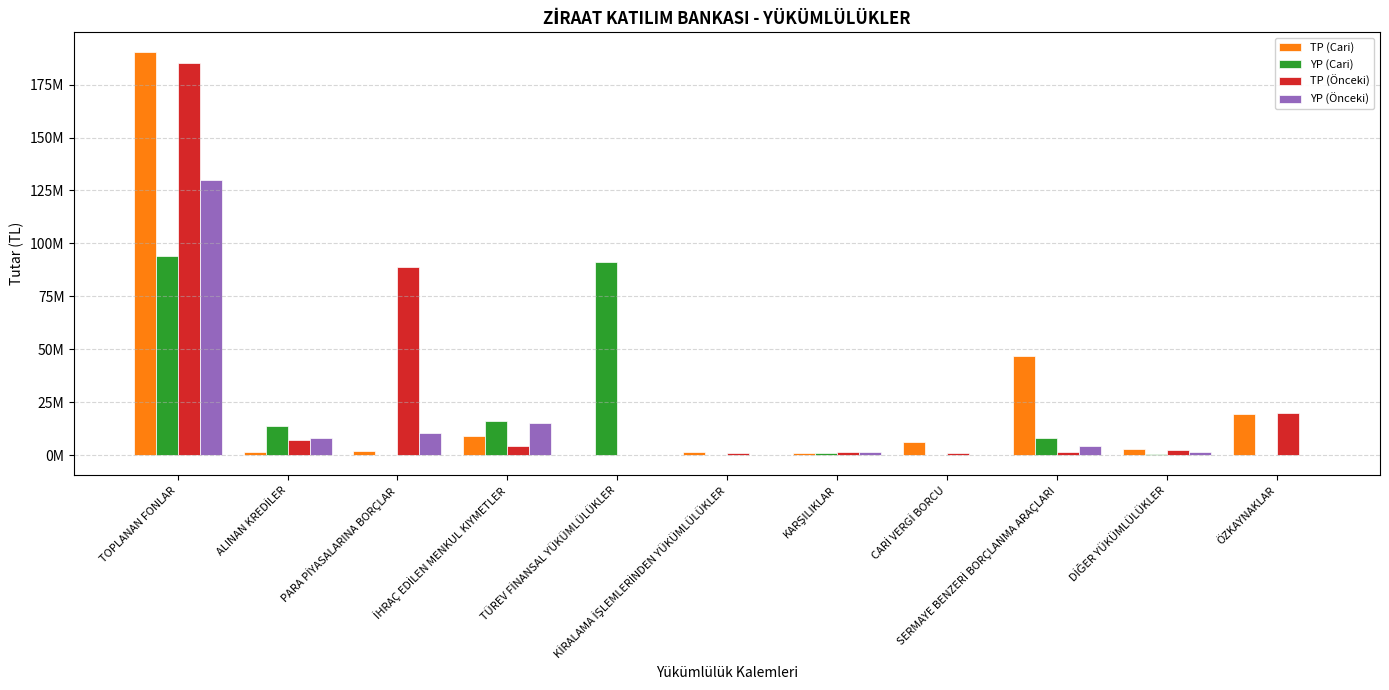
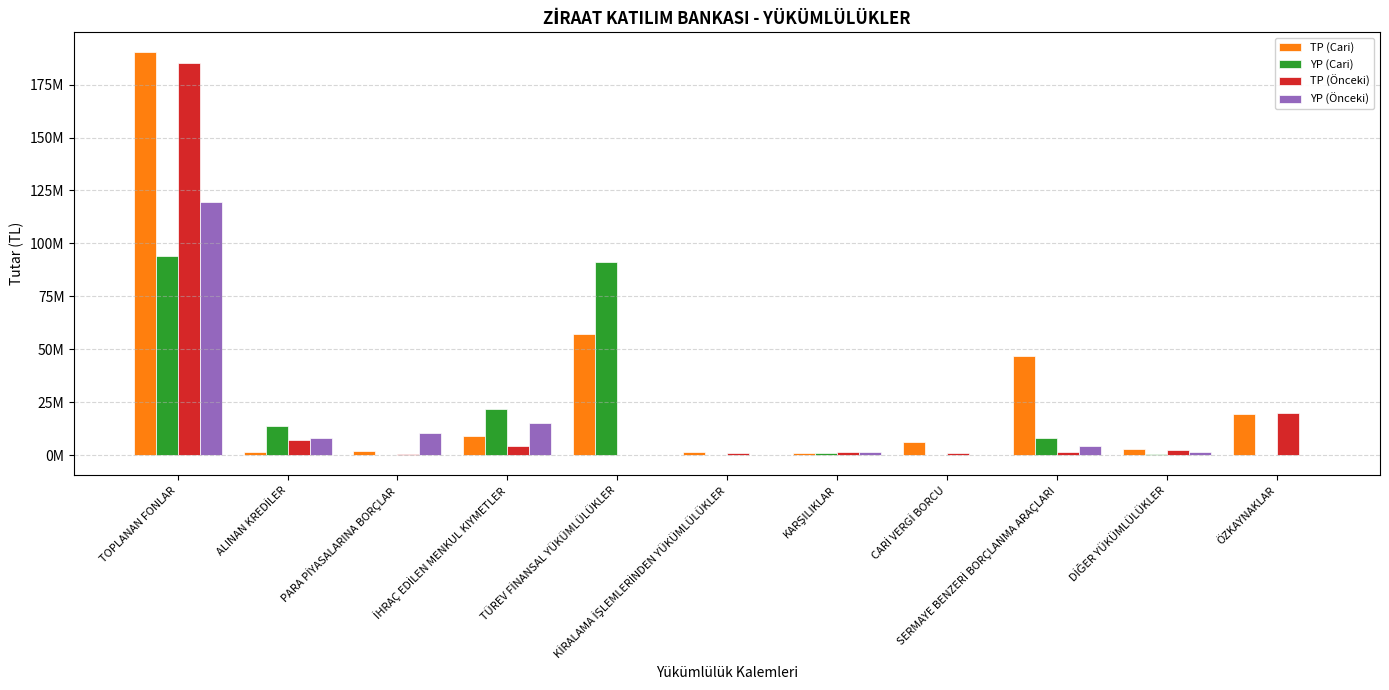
  {
    "TP (Cari)": {
      "TOPLANAN FONLAR": 190000000,
      "ALINAN KREDİLER": 2000000,
      "PARA PİYASALARINA BORÇLAR": 2000000,
      "İHRAÇ EDİLEN MENKUL KIYMETLER": 9000000,
-     "TÜREV FİNANSAL YÜKÜMLÜLÜKLER": 0,
+     "TÜREV FİNANSAL YÜKÜMLÜLÜKLER": 57000000,
      "KİRALAMA İŞLEMLERİNDEN YÜKÜMLÜLÜKLER": 1000000,
      "CARİ VERGİ BORCU": 6000000,
      "SERMAYE BENZERİ BORÇLANMA ARAÇLARI": 47000000,
      "DİĞER YÜKÜMLÜLÜKLER": 3000000,
      "ÖZKAYNAKLAR": 20000000
    },
    "YP (Cari)": {
      "TOPLANAN FONLAR": 94000000,
      "ALINAN KREDİLER": 14000000,
-     "İHRAÇ EDİLEN MENKUL KIYMETLER": 16000000,
+     "İHRAÇ EDİLEN MENKUL KIYMETLER": 22000000,
      "TÜREV FİNANSAL YÜKÜMLÜLÜKLER": 91000000,
      "KİRALAMA İŞLEMLERİNDEN YÜKÜMLÜLÜKLER": 0,
      "SERMAYE BENZERİ BORÇLANMA ARAÇLARI": 8000000
    },
    "TP (Önceki)": {
      "TOPLANAN FONLAR": 185000000,
      "ALINAN KREDİLER": 7000000,
-     "PARA PİYASALARINA BORÇLAR": 89000000,
+     "PARA PİYASALARINA BORÇLAR": 0,
      "İHRAÇ EDİLEN MENKUL KIYMETLER": 4000000,
      "TÜREV FİNANSAL YÜKÜMLÜLÜKLER": 0,
      "KARŞILIKLAR": 1000000,
      "SERMAYE BENZERİ BORÇLANMA ARAÇLARI": 1000000,
      "DİĞER YÜKÜMLÜLÜKLER": 2000000,
      "ÖZKAYNAKLAR": 20000000
    },
    "YP (Önceki)": {
-     "TOPLANAN FONLAR": 130000000,
+     "TOPLANAN FONLAR": 119000000,
      "ALINAN KREDİLER": 8000000,
      "PARA PİYASALARINA BORÇLAR": 11000000,
      "İHRAÇ EDİLEN MENKUL KIYMETLER": 15000000,
      "KİRALAMA İŞLEMLERİNDEN YÜKÜMLÜLÜKLER": 0,
      "KARŞILIKLAR": 1000000,
      "SERMAYE BENZERİ BORÇLANMA ARAÇLARI": 4000000,
      "DİĞER YÜKÜMLÜLÜKLER": 1000000
    }
  }
